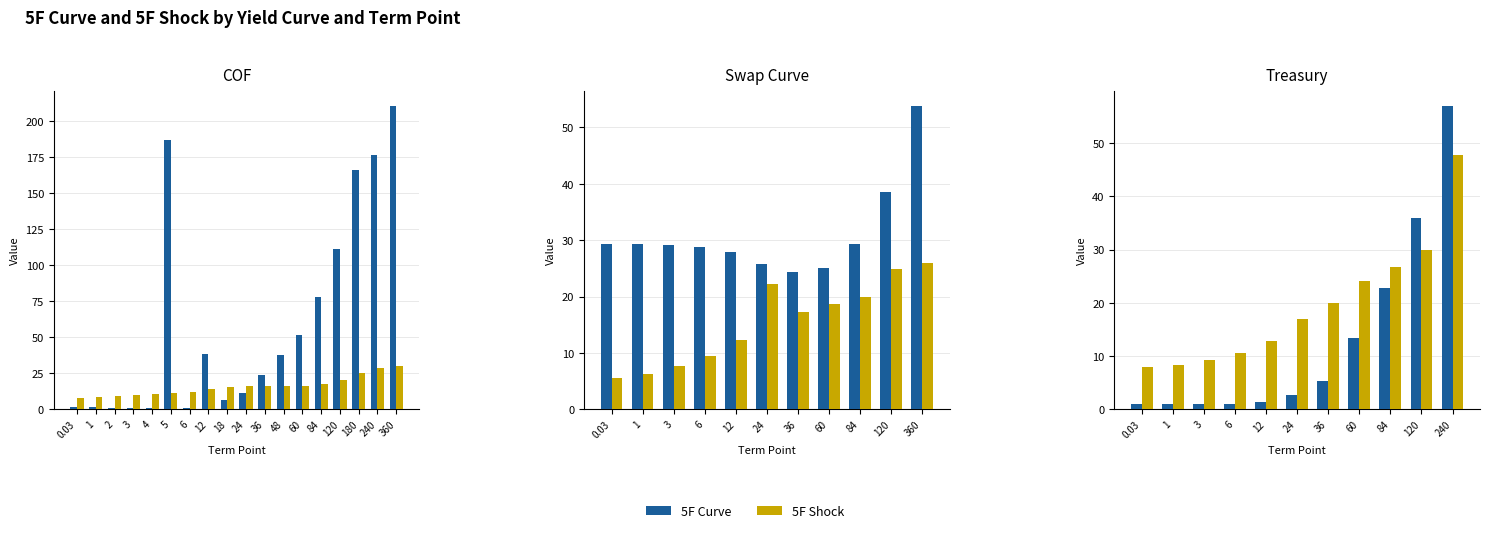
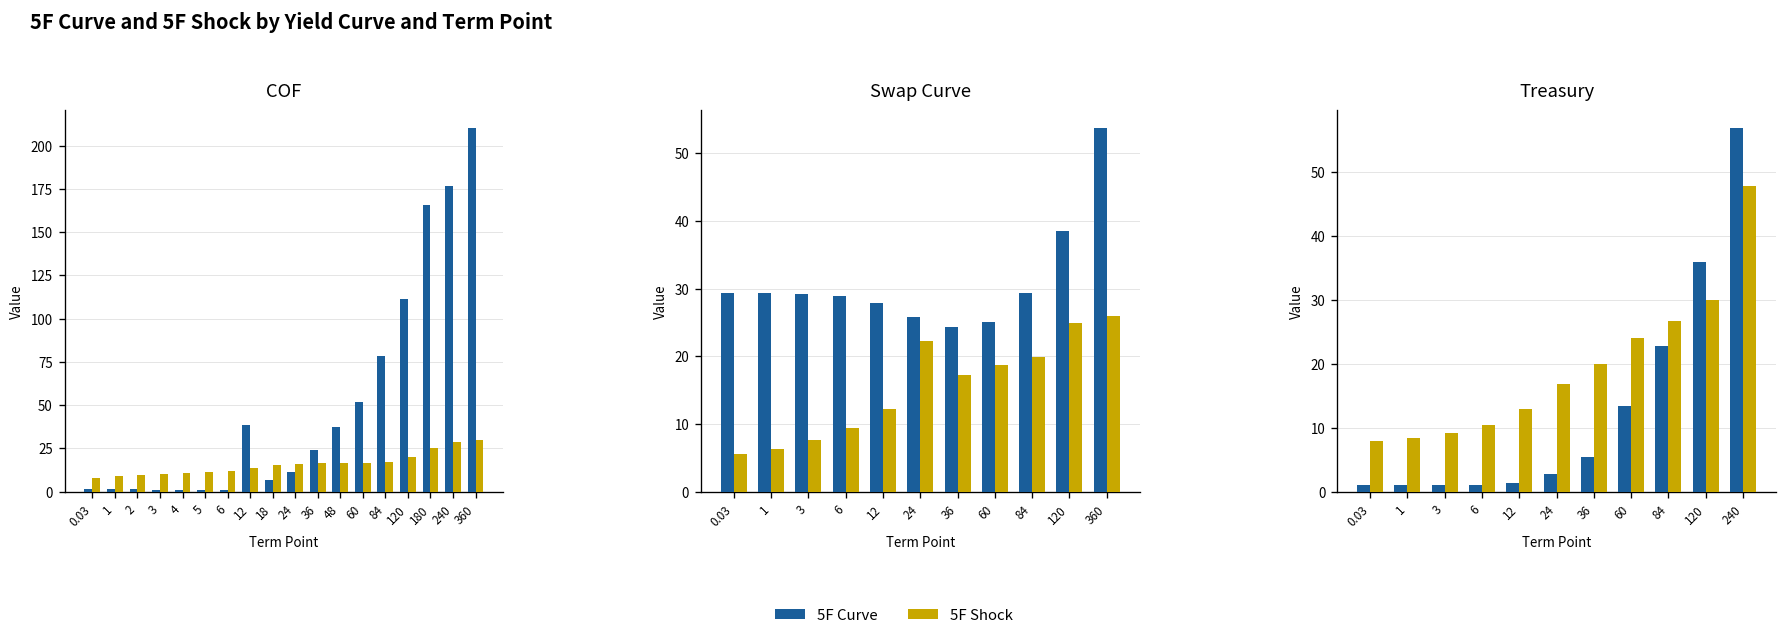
  {
    "COF": {
      "5F Curve": {
-       "5": 187,
+       "5": 1,
        "12": 38,
        "18": 7,
        "24": 12,
        "36": 24,
        "48": 37,
        "60": 51,
        "84": 78,
        "120": 111,
        "180": 166,
        "240": 177,
        "360": 210
      },
      "5F Shock": {
        "0.03": 8,
        "1": 9,
        "2": 9,
        "3": 10,
        "4": 11,
        "5": 11,
        "6": 12,
        "12": 14,
        "18": 15,
        "24": 16,
        "36": 16,
        "48": 16,
        "60": 16,
        "84": 17,
        "120": 20,
        "180": 25,
        "240": 29,
        "360": 30
      }
    },
    "Swap Curve": {
      "5F Curve": {
        "0.03": 29,
        "1": 29,
        "3": 29,
        "6": 29,
        "12": 28,
        "24": 26,
        "36": 24,
        "60": 25,
        "84": 29,
        "120": 39,
        "360": 54
      },
      "5F Shock": {
        "0.03": 5,
        "1": 6,
        "3": 8,
        "6": 9,
        "12": 12,
        "24": 22,
        "36": 17,
        "60": 19,
        "84": 20,
        "120": 25,
        "360": 26
      }
    },
    "Treasury": {
      "5F Curve": {
        "0.03": 1,
        "1": 1,
        "3": 1,
        "6": 1,
        "12": 1,
        "24": 3,
        "36": 5,
        "60": 13,
        "84": 23,
        "120": 36,
        "240": 57
      },
      "5F Shock": {
        "0.03": 8,
        "1": 8,
        "3": 9,
        "6": 10,
        "12": 13,
        "24": 17,
        "36": 20,
        "60": 24,
        "84": 27,
        "120": 30,
        "240": 48
      }
    }
  }
